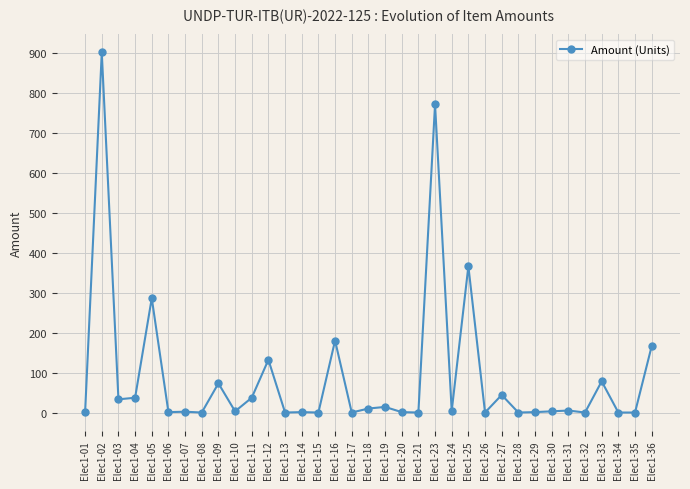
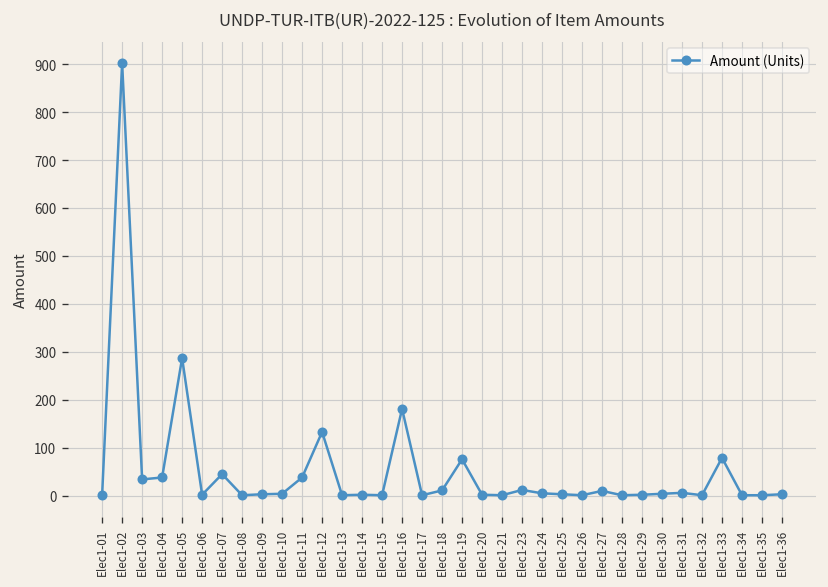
  {
    "Elec1-01": 0,
    "Elec1-02": 900,
    "Elec1-03": 30,
    "Elec1-04": 40,
    "Elec1-05": 290,
    "Elec1-06": 0,
-   "Elec1-07": 0,
+   "Elec1-07": 50,
    "Elec1-08": 0,
-   "Elec1-09": 70,
+   "Elec1-09": 0,
    "Elec1-10": 0,
    "Elec1-11": 40,
    "Elec1-12": 130,
    "Elec1-13": 0,
    "Elec1-14": 0,
    "Elec1-15": 0,
    "Elec1-16": 180,
    "Elec1-17": 0,
    "Elec1-18": 10,
-   "Elec1-19": 20,
+   "Elec1-19": 80,
    "Elec1-20": 0,
    "Elec1-21": 0,
-   "Elec1-23": 770,
+   "Elec1-23": 10,
    "Elec1-24": 10,
-   "Elec1-25": 370,
+   "Elec1-25": 0,
    "Elec1-26": 0,
-   "Elec1-27": 50,
+   "Elec1-27": 10,
    "Elec1-28": 0,
    "Elec1-29": 0,
    "Elec1-30": 0,
    "Elec1-31": 10,
    "Elec1-32": 0,
    "Elec1-33": 80,
    "Elec1-34": 0,
    "Elec1-35": 0,
-   "Elec1-36": 170
+   "Elec1-36": 0
  }
